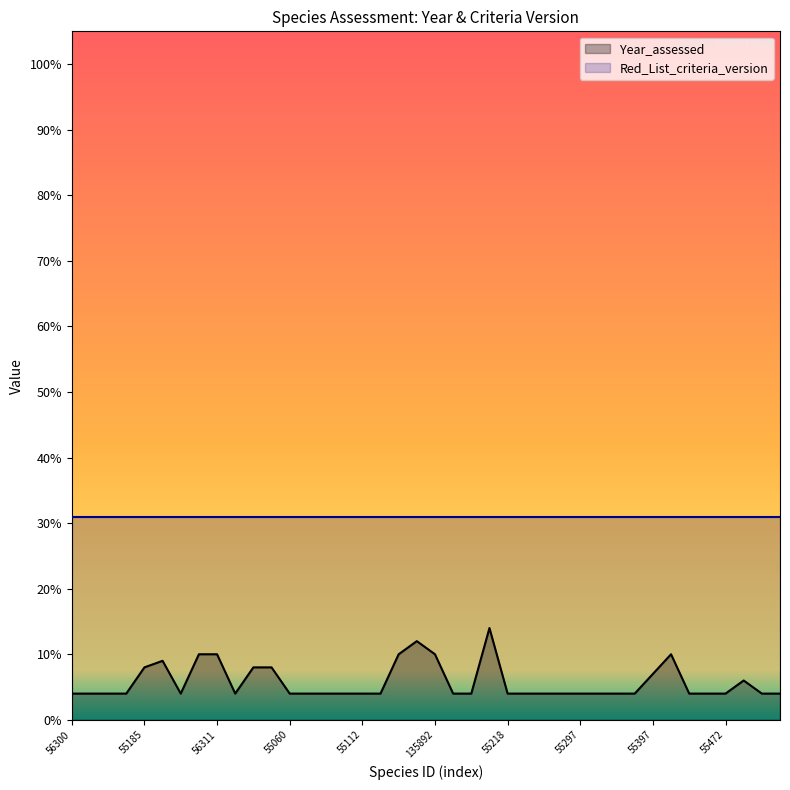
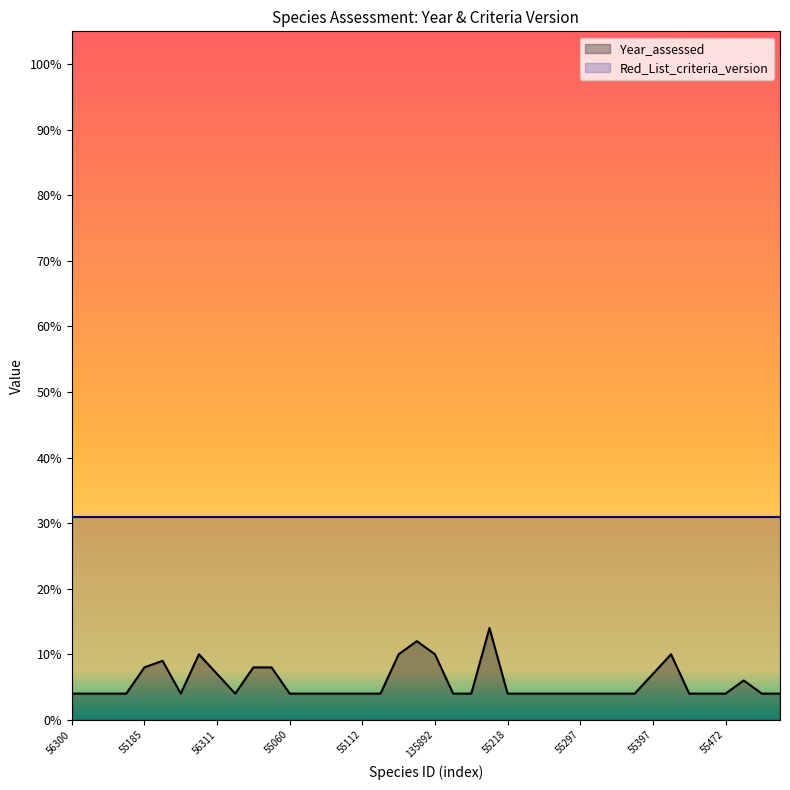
  {
    "Year_assessed": {
      "56300": "4%",
      "55185": "8%",
-     "56311": "10%",
+     "56311": "7%",
      "55060": "4%",
      "55112": "4%",
      "135892": "10%",
      "55218": "4%",
      "55297": "4%",
      "55397": "7%",
      "55472": "4%"
    },
    "Red_List_criteria_version": {
      "56300": "31%",
      "55185": "31%",
      "56311": "31%",
      "55060": "31%",
      "55112": "31%",
      "135892": "31%",
      "55218": "31%",
      "55297": "31%",
      "55397": "31%",
      "55472": "31%"
    }
  }
